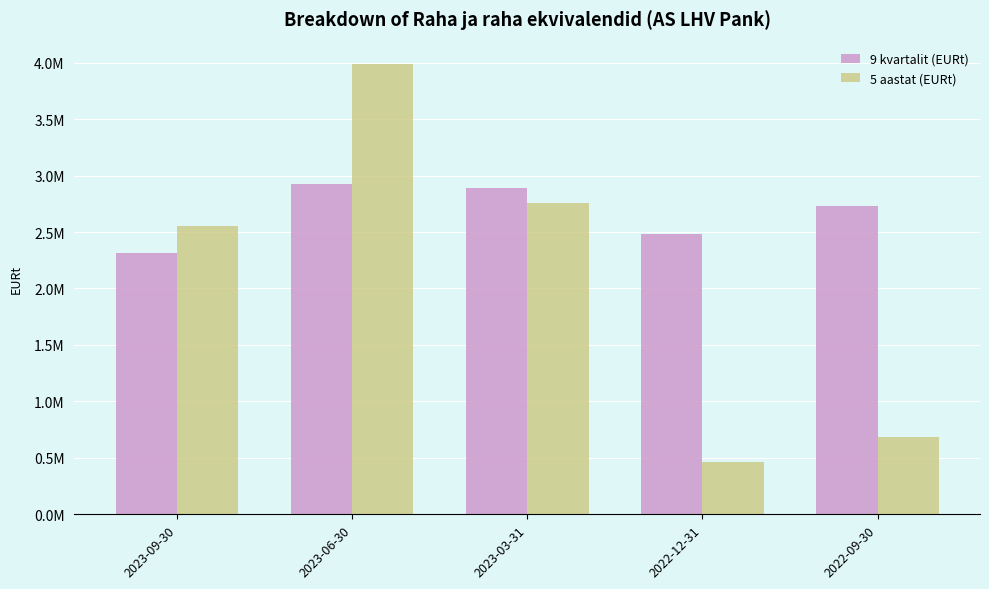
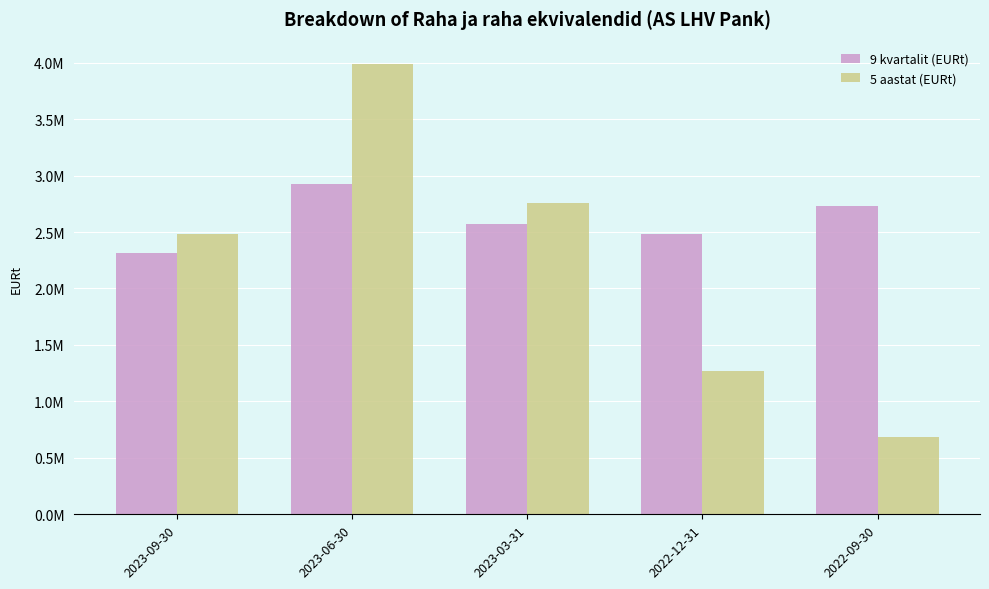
  {
    "9 kvartalit (EURt)": {
      "2023-09-30": 2310000,
      "2023-06-30": 2920000,
-     "2023-03-31": 2890000,
+     "2023-03-31": 2570000,
      "2022-12-31": 2480000,
      "2022-09-30": 2730000
    },
    "5 aastat (EURt)": {
-     "2023-09-30": 2560000,
+     "2023-09-30": 2480000,
      "2023-06-30": 3990000,
      "2023-03-31": 2760000,
-     "2022-12-31": 460000,
+     "2022-12-31": 1270000,
      "2022-09-30": 680000
    }
  }
